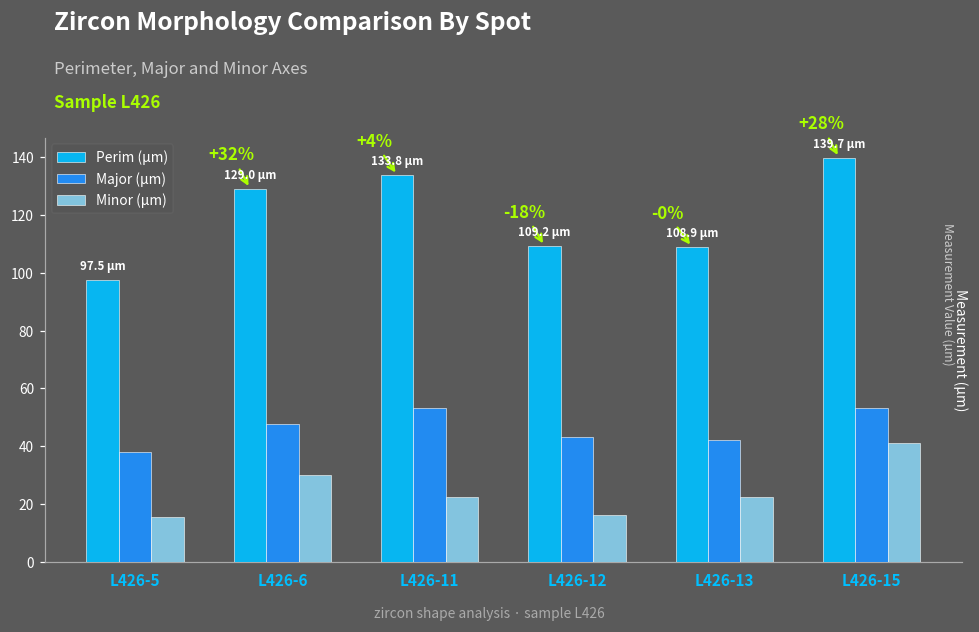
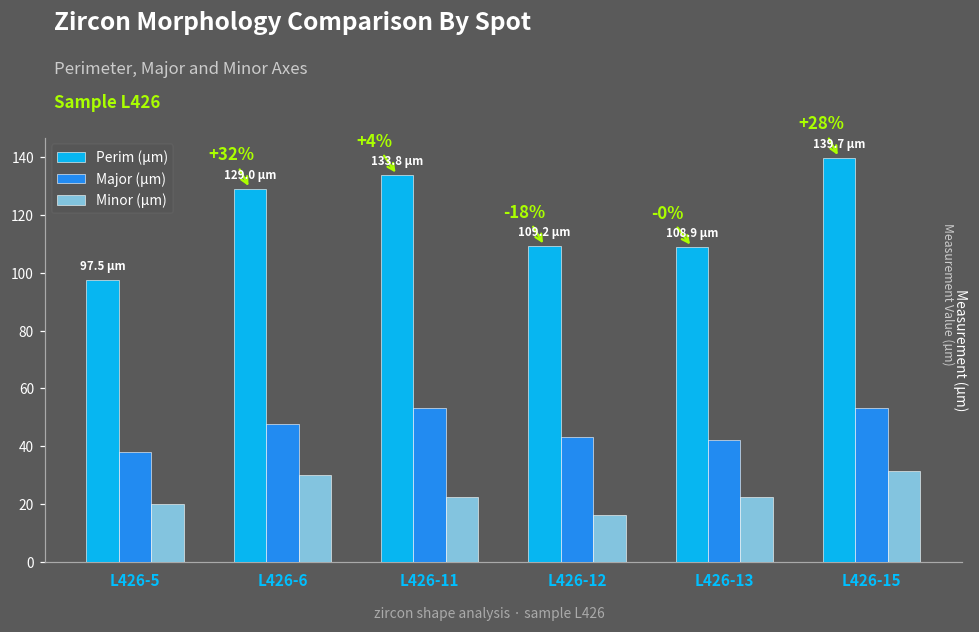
  {
    "Minor (µm)": {
-     "L426-5": 15,
+     "L426-5": 20,
      "L426-6": 30,
      "L426-11": 22,
      "L426-12": 16,
      "L426-13": 22,
-     "L426-15": 41
+     "L426-15": 31
    }
  }
